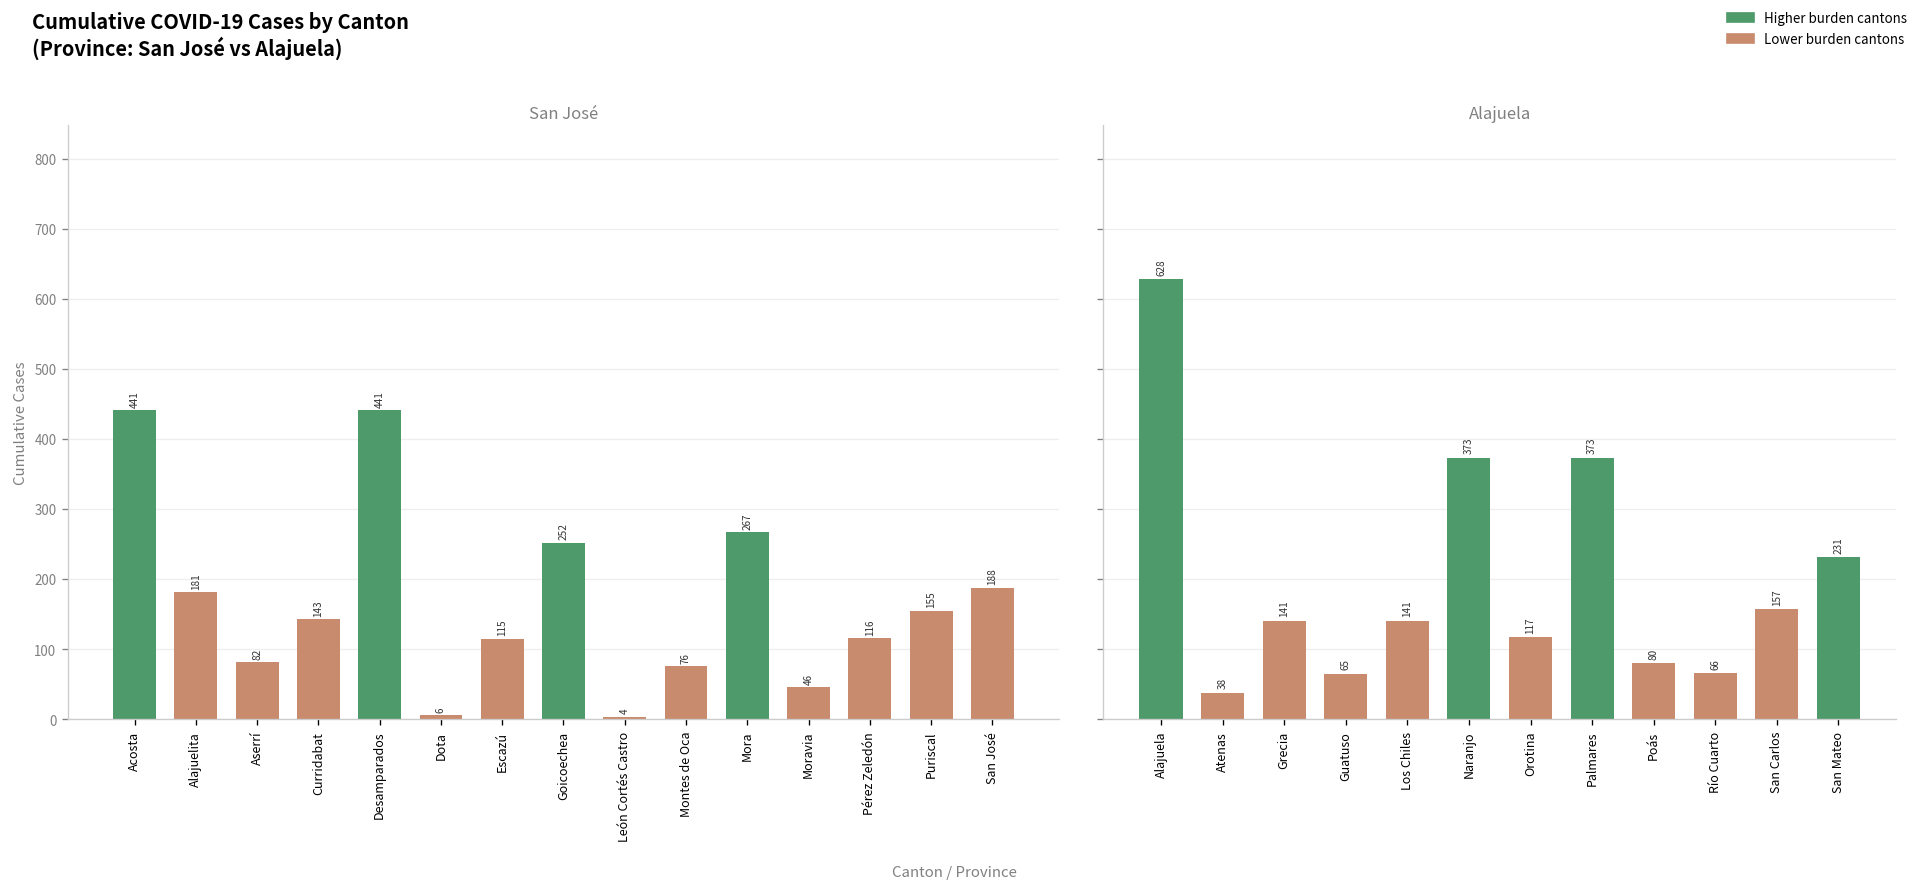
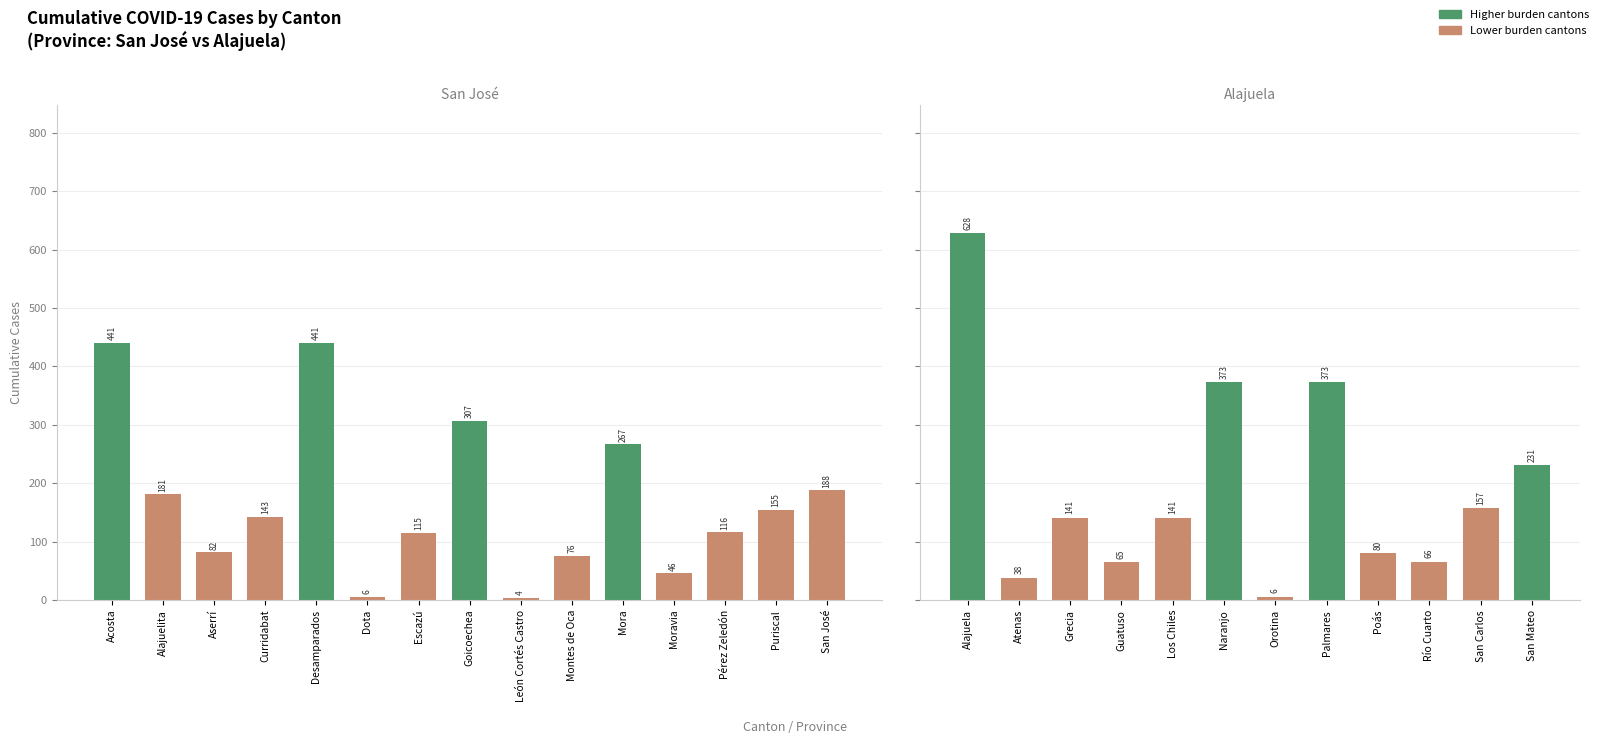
  {
    "San José": {
      "Acosta": 441,
      "Alajuelita": 181,
      "Aserrí": 82,
      "Curridabat": 143,
      "Desamparados": 441,
      "Dota": 6,
      "Escazú": 115,
-     "Goicoechea": 252,
+     "Goicoechea": 307,
      "León Cortés Castro": 4,
      "Montes de Oca": 76,
      "Mora": 267,
      "Moravia": 46,
      "Pérez Zeledón": 116,
      "Puriscal": 155,
      "San José": 188
    },
    "Alajuela": {
      "Alajuela": 628,
      "Atenas": 38,
      "Grecia": 141,
      "Guatuso": 65,
      "Los Chiles": 141,
      "Naranjo": 373,
-     "Orotina": 117,
+     "Orotina": 6,
      "Palmares": 373,
      "Poás": 80,
      "Río Cuarto": 66,
      "San Carlos": 157,
      "San Mateo": 231
    }
  }
